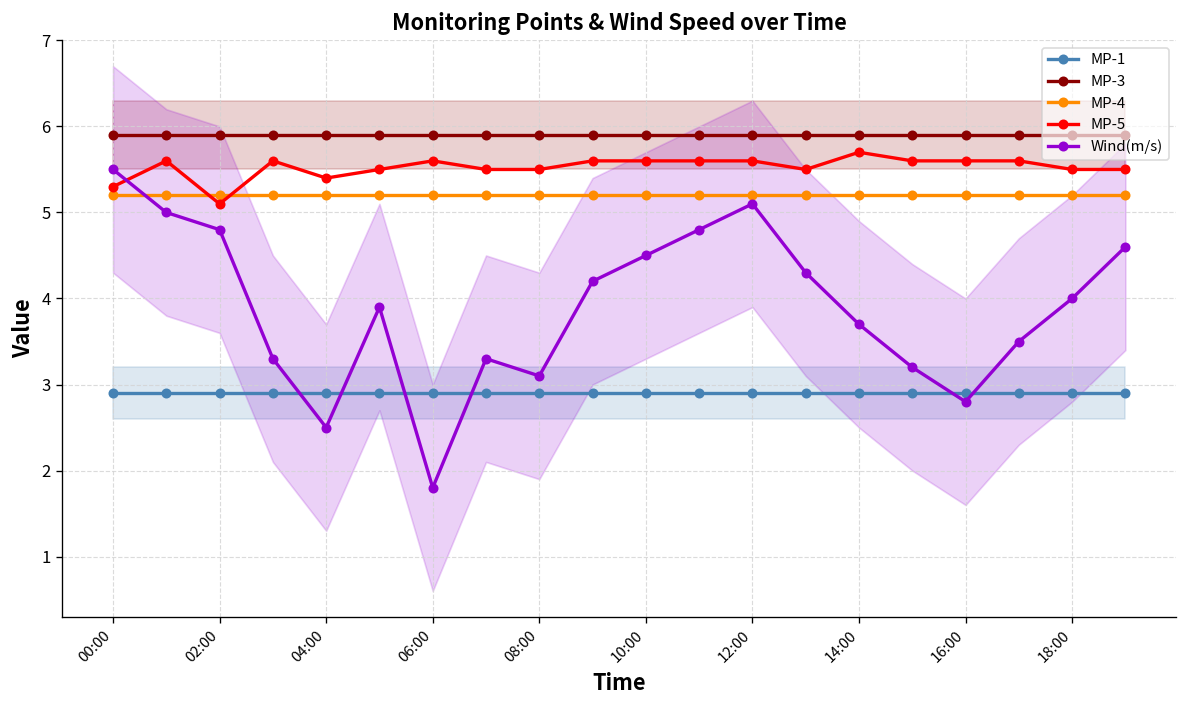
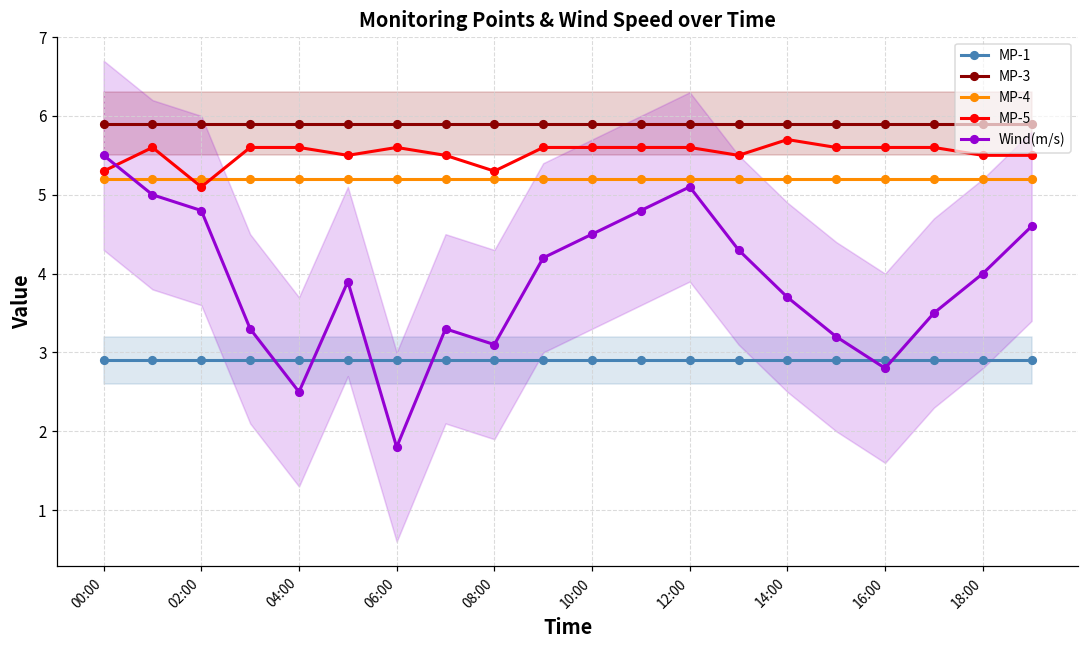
  {
    "MP-4": {
      "00:00": 5.2,
      "02:00": 5.2,
      "04:00": 5.2,
      "06:00": 5.2,
      "08:00": 5.2,
      "10:00": 5.2,
      "12:00": 5.2,
      "14:00": 5.2,
      "16:00": 5.2
    },
    "MP-5": {
      "00:00": 5.3,
      "02:00": 5.1,
-     "04:00": 5.4,
+     "04:00": 5.6,
      "06:00": 5.6,
-     "08:00": 5.5,
+     "08:00": 5.3,
      "10:00": 5.6,
      "12:00": 5.6,
      "14:00": 5.7,
      "16:00": 5.6,
      "18:00": 5.5
    }
  }
